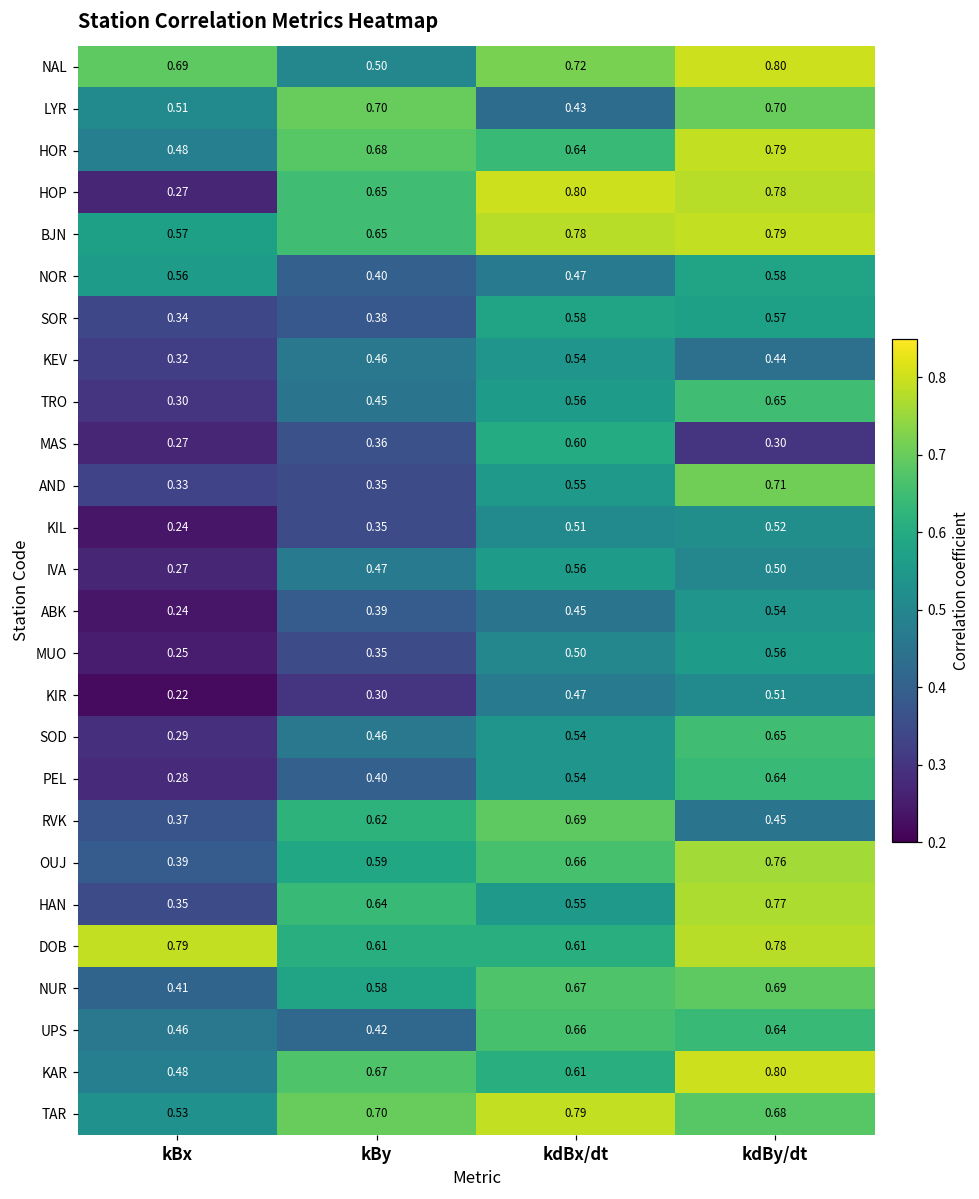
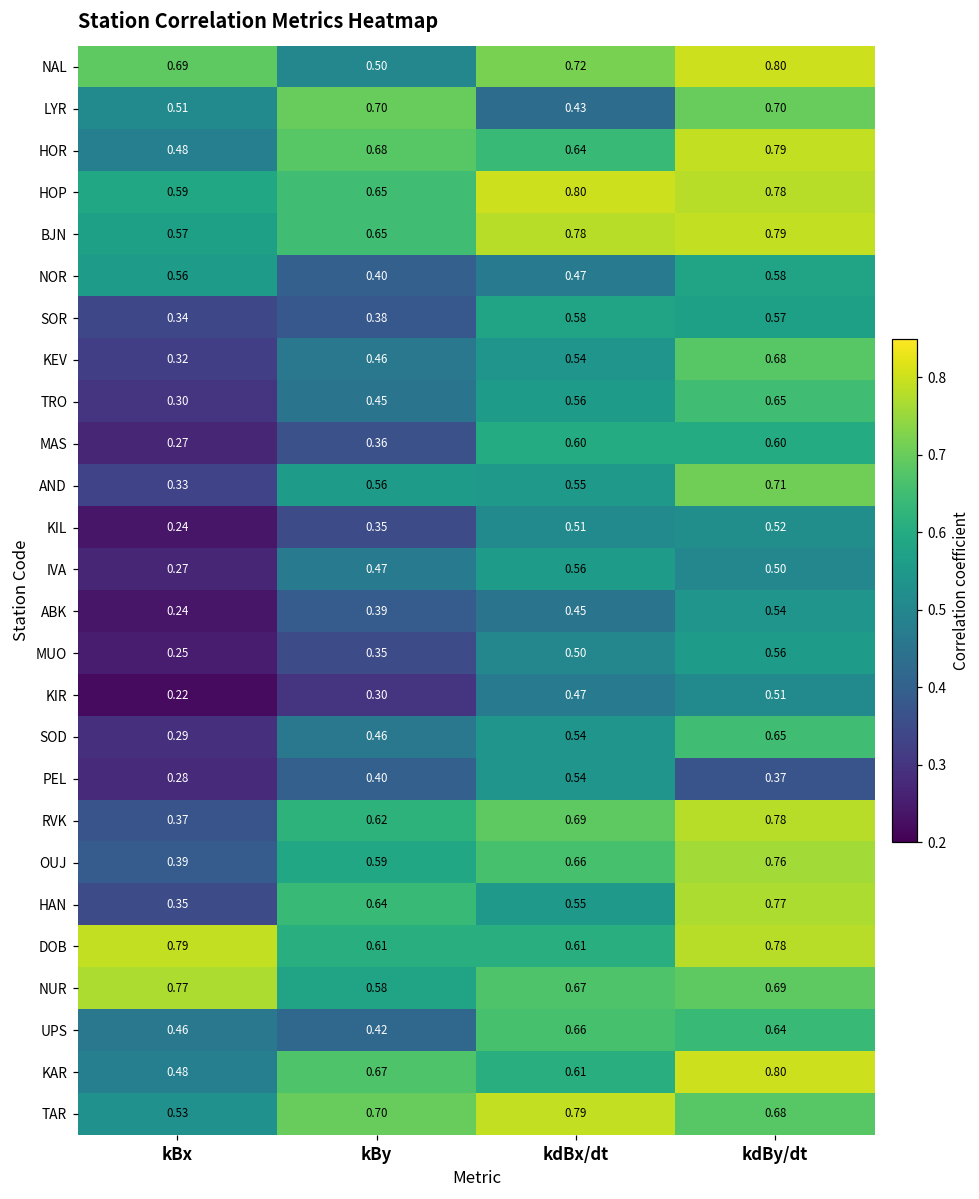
  {
    "NAL": {
      "kBx": 0.69,
      "kBy": 0.50,
      "kdBx/dt": 0.72,
      "kdBy/dt": 0.80
    },
    "LYR": {
      "kBx": 0.51,
      "kBy": 0.70,
      "kdBx/dt": 0.43,
      "kdBy/dt": 0.70
    },
    "HOR": {
      "kBx": 0.48,
      "kBy": 0.68,
      "kdBx/dt": 0.64,
      "kdBy/dt": 0.79
    },
    "HOP": {
-     "kBx": 0.27,
+     "kBx": 0.59,
      "kBy": 0.65,
      "kdBx/dt": 0.80,
      "kdBy/dt": 0.78
    },
    "BJN": {
      "kBx": 0.57,
      "kBy": 0.65,
      "kdBx/dt": 0.78,
      "kdBy/dt": 0.79
    },
    "NOR": {
      "kBx": 0.56,
      "kBy": 0.40,
      "kdBx/dt": 0.47,
      "kdBy/dt": 0.58
    },
    "SOR": {
      "kBx": 0.34,
      "kBy": 0.38,
      "kdBx/dt": 0.58,
      "kdBy/dt": 0.57
    },
    "KEV": {
      "kBx": 0.32,
      "kBy": 0.46,
      "kdBx/dt": 0.54,
-     "kdBy/dt": 0.44
+     "kdBy/dt": 0.68
    },
    "TRO": {
      "kBx": 0.30,
      "kBy": 0.45,
      "kdBx/dt": 0.56,
      "kdBy/dt": 0.65
    },
    "MAS": {
      "kBx": 0.27,
      "kBy": 0.36,
      "kdBx/dt": 0.60,
-     "kdBy/dt": 0.30
+     "kdBy/dt": 0.60
    },
    "AND": {
      "kBx": 0.33,
-     "kBy": 0.35,
+     "kBy": 0.56,
      "kdBx/dt": 0.55,
      "kdBy/dt": 0.71
    },
    "KIL": {
      "kBx": 0.24,
      "kBy": 0.35,
      "kdBx/dt": 0.51,
      "kdBy/dt": 0.52
    },
    "IVA": {
      "kBx": 0.27,
      "kBy": 0.47,
      "kdBx/dt": 0.56,
      "kdBy/dt": 0.50
    },
    "ABK": {
      "kBx": 0.24,
      "kBy": 0.39,
      "kdBx/dt": 0.45,
      "kdBy/dt": 0.54
    },
    "MUO": {
      "kBx": 0.25,
      "kBy": 0.35,
      "kdBx/dt": 0.50,
      "kdBy/dt": 0.56
    },
    "KIR": {
      "kBx": 0.22,
      "kBy": 0.30,
      "kdBx/dt": 0.47,
      "kdBy/dt": 0.51
    },
    "SOD": {
      "kBx": 0.29,
      "kBy": 0.46,
      "kdBx/dt": 0.54,
      "kdBy/dt": 0.65
    },
    "PEL": {
      "kBx": 0.28,
      "kBy": 0.40,
      "kdBx/dt": 0.54,
-     "kdBy/dt": 0.64
+     "kdBy/dt": 0.37
    },
    "RVK": {
      "kBx": 0.37,
      "kBy": 0.62,
      "kdBx/dt": 0.69,
-     "kdBy/dt": 0.45
+     "kdBy/dt": 0.78
    },
    "OUJ": {
      "kBx": 0.39,
      "kBy": 0.59,
      "kdBx/dt": 0.66,
      "kdBy/dt": 0.76
    },
    "HAN": {
      "kBx": 0.35,
      "kBy": 0.64,
      "kdBx/dt": 0.55,
      "kdBy/dt": 0.77
    },
    "DOB": {
      "kBx": 0.79,
      "kBy": 0.61,
      "kdBx/dt": 0.61,
      "kdBy/dt": 0.78
    },
    "NUR": {
-     "kBx": 0.41,
+     "kBx": 0.77,
      "kBy": 0.58,
      "kdBx/dt": 0.67,
      "kdBy/dt": 0.69
    },
    "UPS": {
      "kBx": 0.46,
      "kBy": 0.42,
      "kdBx/dt": 0.66,
      "kdBy/dt": 0.64
    },
    "KAR": {
      "kBx": 0.48,
      "kBy": 0.67,
      "kdBx/dt": 0.61,
      "kdBy/dt": 0.80
    },
    "TAR": {
      "kBx": 0.53,
      "kBy": 0.70,
      "kdBx/dt": 0.79,
      "kdBy/dt": 0.68
    }
  }
